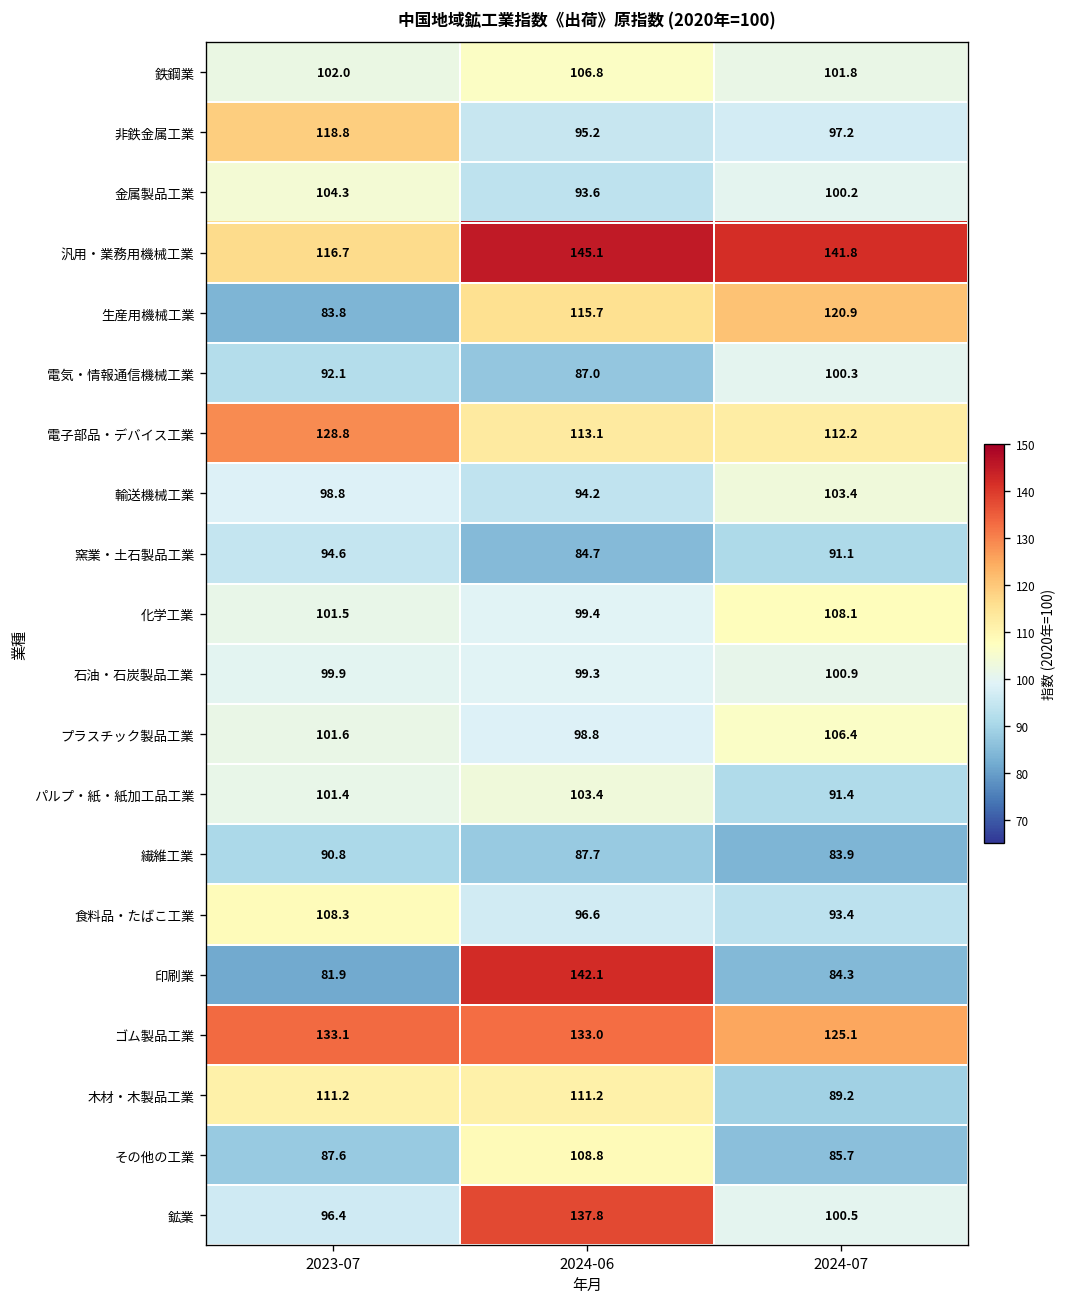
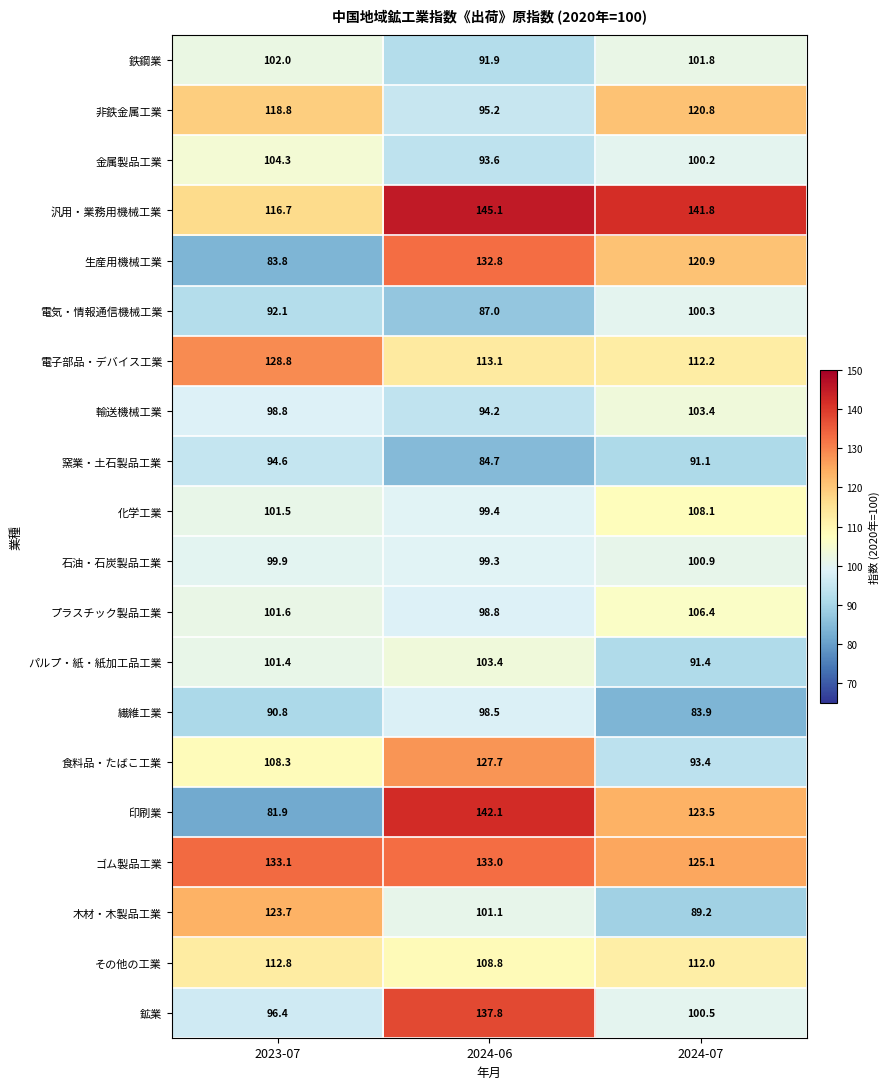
  {
    "鉄鋼業": {
      "2023-07": 102.0,
-     "2024-06": 106.8,
+     "2024-06": 91.9,
      "2024-07": 101.8
    },
    "非鉄金属工業": {
      "2023-07": 118.8,
      "2024-06": 95.2,
-     "2024-07": 97.2
+     "2024-07": 120.8
    },
    "金属製品工業": {
      "2023-07": 104.3,
      "2024-06": 93.6,
      "2024-07": 100.2
    },
    "汎用・業務用機械工業": {
      "2023-07": 116.7,
      "2024-06": 145.1,
      "2024-07": 141.8
    },
    "生産用機械工業": {
      "2023-07": 83.8,
-     "2024-06": 115.7,
+     "2024-06": 132.8,
      "2024-07": 120.9
    },
    "電気・情報通信機械工業": {
      "2023-07": 92.1,
      "2024-06": 87.0,
      "2024-07": 100.3
    },
    "電子部品・デバイス工業": {
      "2023-07": 128.8,
      "2024-06": 113.1,
      "2024-07": 112.2
    },
    "輸送機械工業": {
      "2023-07": 98.8,
      "2024-06": 94.2,
      "2024-07": 103.4
    },
    "窯業・土石製品工業": {
      "2023-07": 94.6,
      "2024-06": 84.7,
      "2024-07": 91.1
    },
    "化学工業": {
      "2023-07": 101.5,
      "2024-06": 99.4,
      "2024-07": 108.1
    },
    "石油・石炭製品工業": {
      "2023-07": 99.9,
      "2024-06": 99.3,
      "2024-07": 100.9
    },
    "プラスチック製品工業": {
      "2023-07": 101.6,
      "2024-06": 98.8,
      "2024-07": 106.4
    },
    "パルプ・紙・紙加工品工業": {
      "2023-07": 101.4,
      "2024-06": 103.4,
      "2024-07": 91.4
    },
    "繊維工業": {
      "2023-07": 90.8,
-     "2024-06": 87.7,
+     "2024-06": 98.5,
      "2024-07": 83.9
    },
    "食料品・たばこ工業": {
      "2023-07": 108.3,
-     "2024-06": 96.6,
+     "2024-06": 127.7,
      "2024-07": 93.4
    },
    "印刷業": {
      "2023-07": 81.9,
      "2024-06": 142.1,
-     "2024-07": 84.3
+     "2024-07": 123.5
    },
    "ゴム製品工業": {
      "2023-07": 133.1,
      "2024-06": 133.0,
      "2024-07": 125.1
    },
    "木材・木製品工業": {
-     "2023-07": 111.2,
-     "2024-06": 111.2,
+     "2023-07": 123.7,
+     "2024-06": 101.1,
      "2024-07": 89.2
    },
    "その他の工業": {
-     "2023-07": 87.6,
+     "2023-07": 112.8,
      "2024-06": 108.8,
-     "2024-07": 85.7
+     "2024-07": 112.0
    },
    "鉱業": {
      "2023-07": 96.4,
      "2024-06": 137.8,
      "2024-07": 100.5
    }
  }
